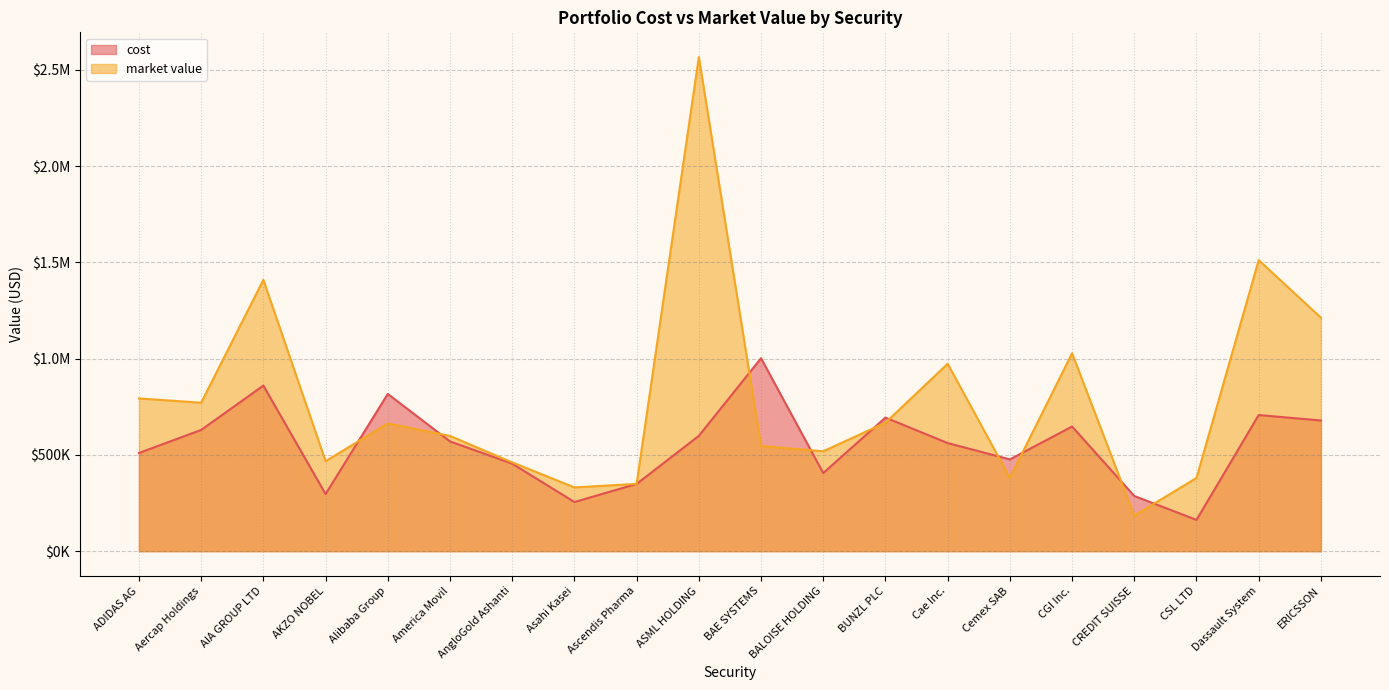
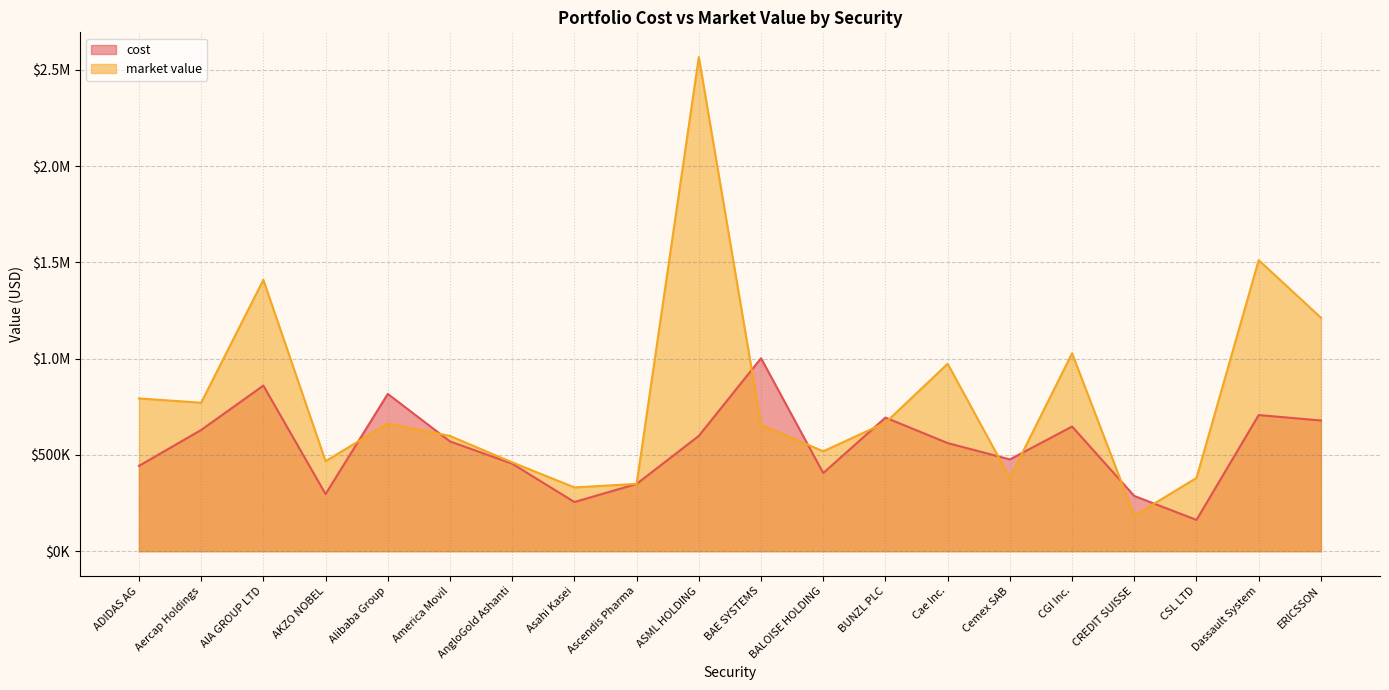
  {
    "cost": {
-     "ADIDAS AG": "$510000",
+     "ADIDAS AG": "$440000",
      "Aercap Holdings": "$630000",
      "AIA GROUP LTD": "$860000",
      "AKZO NOBEL": "$300000",
      "Alibaba Group": "$820000",
      "America Movil": "$570000",
      "Asahi Kasei": "$260000",
      "ASML HOLDING": "$600000",
      "BAE SYSTEMS": "$1000000",
      "BALOISE HOLDING": "$410000",
      "BUNZL PLC": "$690000",
      "Cae Inc.": "$560000",
      "Cemex SAB": "$480000",
      "CGI Inc.": "$650000",
      "CREDIT SUISSE": "$290000",
      "CSL LTD": "$160000",
      "Dassault System": "$710000",
      "ERICSSON": "$680000"
    },
    "market value": {
      "ADIDAS AG": "$790000",
      "Aercap Holdings": "$770000",
      "AIA GROUP LTD": "$1410000",
      "AKZO NOBEL": "$470000",
      "Alibaba Group": "$660000",
      "America Movil": "$600000",
      "Asahi Kasei": "$330000",
      "ASML HOLDING": "$2570000",
-     "BAE SYSTEMS": "$550000",
+     "BAE SYSTEMS": "$660000",
      "BALOISE HOLDING": "$520000",
      "BUNZL PLC": "$670000",
      "Cae Inc.": "$970000",
      "Cemex SAB": "$380000",
      "CGI Inc.": "$1030000",
      "CREDIT SUISSE": "$180000",
      "CSL LTD": "$380000",
      "Dassault System": "$1510000",
      "ERICSSON": "$1210000"
    }
  }
